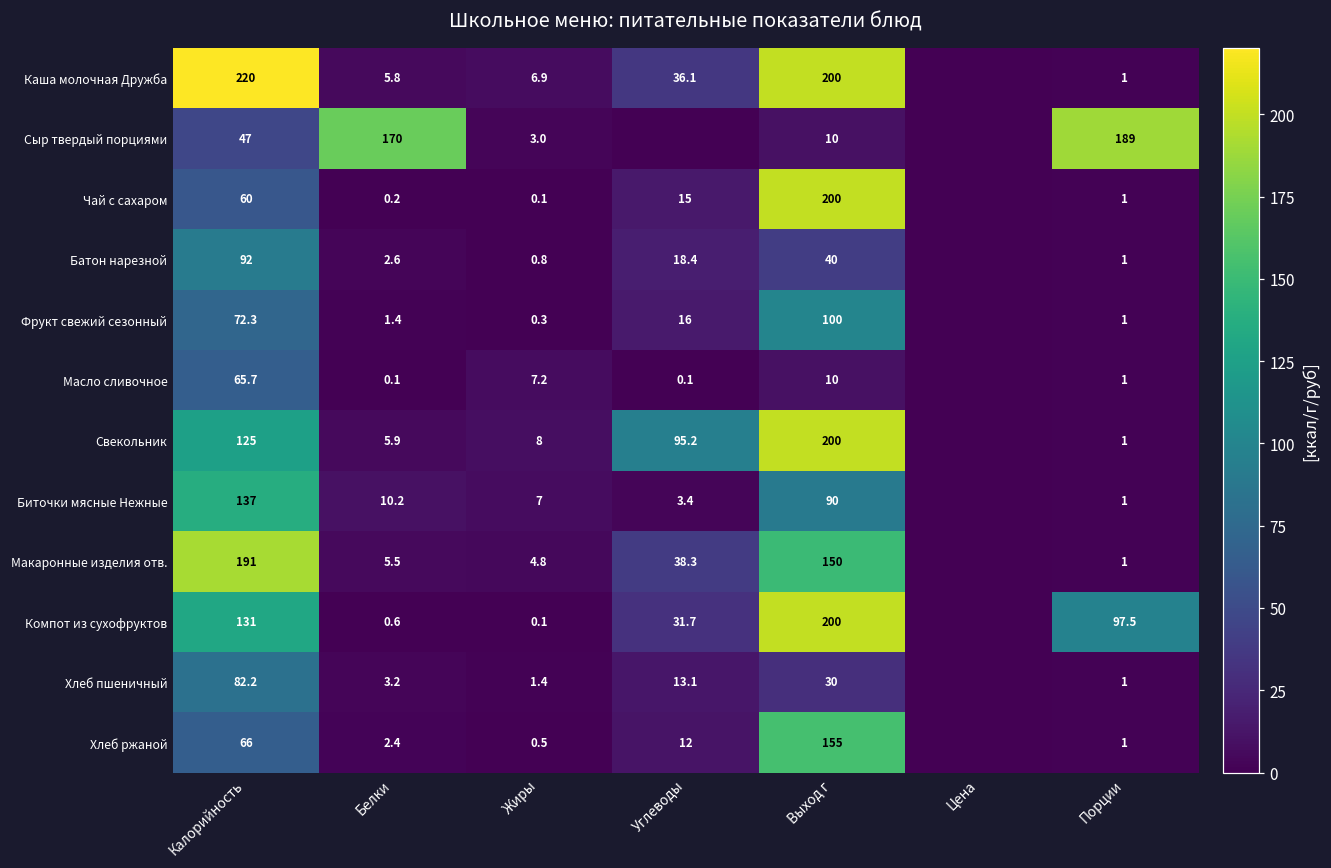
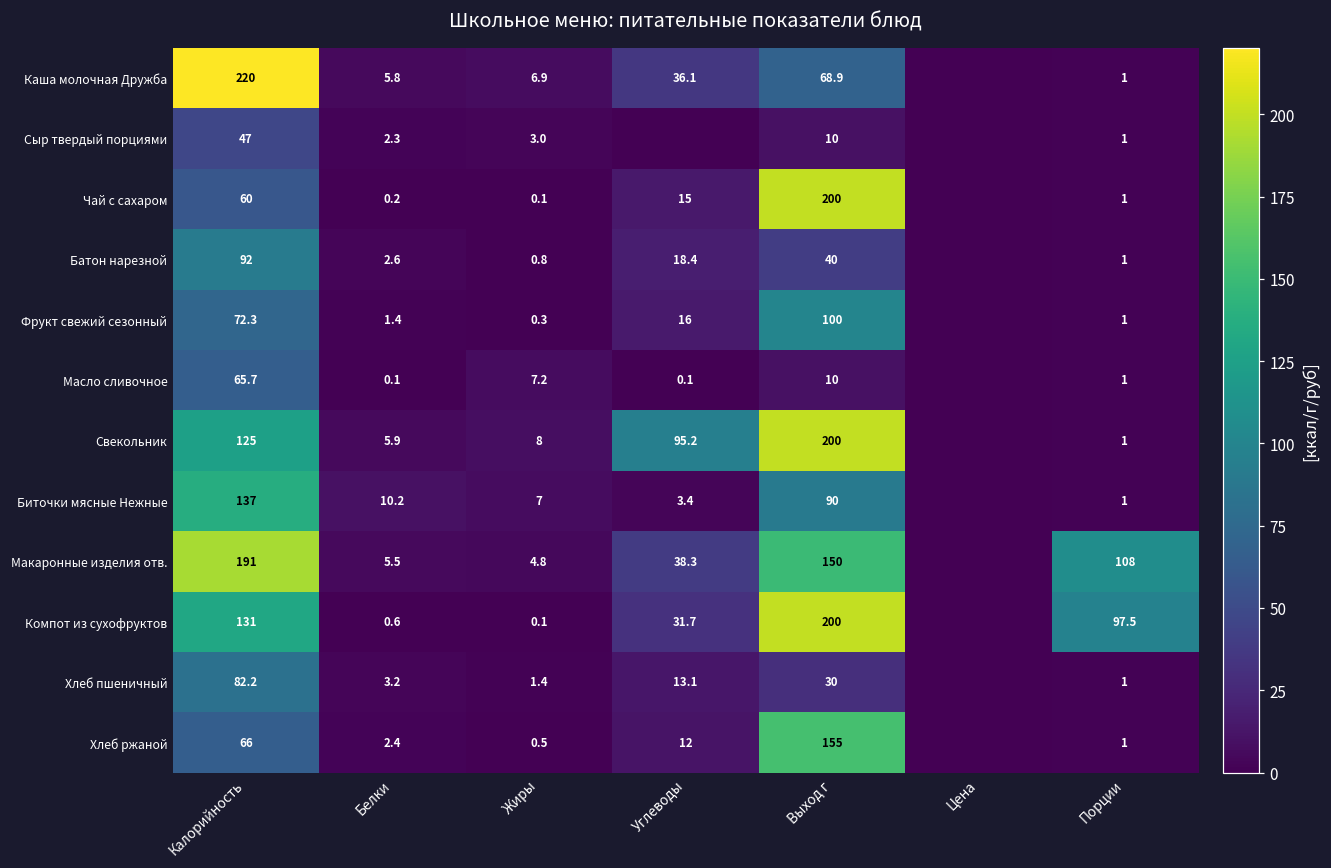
  {
    "Каша молочная Дружба": {
      "Калорийность": 220,
      "Белки": 5.8,
      "Жиры": 6.9,
      "Углеводы": 36.1,
-     "Выход г": 200,
+     "Выход г": 68.9,
      "Порции": 1
    },
    "Сыр твердый порциями": {
      "Калорийность": 47,
-     "Белки": 170,
+     "Белки": 2.3,
      "Жиры": 3.0,
      "Выход г": 10,
-     "Порции": 189
+     "Порции": 1
    },
    "Чай с сахаром": {
      "Калорийность": 60,
      "Белки": 0.2,
      "Жиры": 0.1,
      "Углеводы": 15,
      "Выход г": 200,
      "Порции": 1
    },
    "Батон нарезной": {
      "Калорийность": 92,
      "Белки": 2.6,
      "Жиры": 0.8,
      "Углеводы": 18.4,
      "Выход г": 40,
      "Порции": 1
    },
    "Фрукт свежий сезонный": {
      "Калорийность": 72.3,
      "Белки": 1.4,
      "Жиры": 0.3,
      "Углеводы": 16,
      "Выход г": 100,
      "Порции": 1
    },
    "Масло сливочное": {
      "Калорийность": 65.7,
      "Белки": 0.1,
      "Жиры": 7.2,
      "Углеводы": 0.1,
      "Выход г": 10,
      "Порции": 1
    },
    "Свекольник": {
      "Калорийность": 125,
      "Белки": 5.9,
      "Жиры": 8,
      "Углеводы": 95.2,
      "Выход г": 200,
      "Порции": 1
    },
    "Биточки мясные Нежные": {
      "Калорийность": 137,
      "Белки": 10.2,
      "Жиры": 7,
      "Углеводы": 3.4,
      "Выход г": 90,
      "Порции": 1
    },
    "Макаронные изделия отв.": {
      "Калорийность": 191,
      "Белки": 5.5,
      "Жиры": 4.8,
      "Углеводы": 38.3,
      "Выход г": 150,
-     "Порции": 1
+     "Порции": 108
    },
    "Компот из сухофруктов": {
      "Калорийность": 131,
      "Белки": 0.6,
      "Жиры": 0.1,
      "Углеводы": 31.7,
      "Выход г": 200,
      "Порции": 97.5
    },
    "Хлеб пшеничный": {
      "Калорийность": 82.2,
      "Белки": 3.2,
      "Жиры": 1.4,
      "Углеводы": 13.1,
      "Выход г": 30,
      "Порции": 1
    },
    "Хлеб ржаной": {
      "Калорийность": 66,
      "Белки": 2.4,
      "Жиры": 0.5,
      "Углеводы": 12,
      "Выход г": 155,
      "Порции": 1
    }
  }
